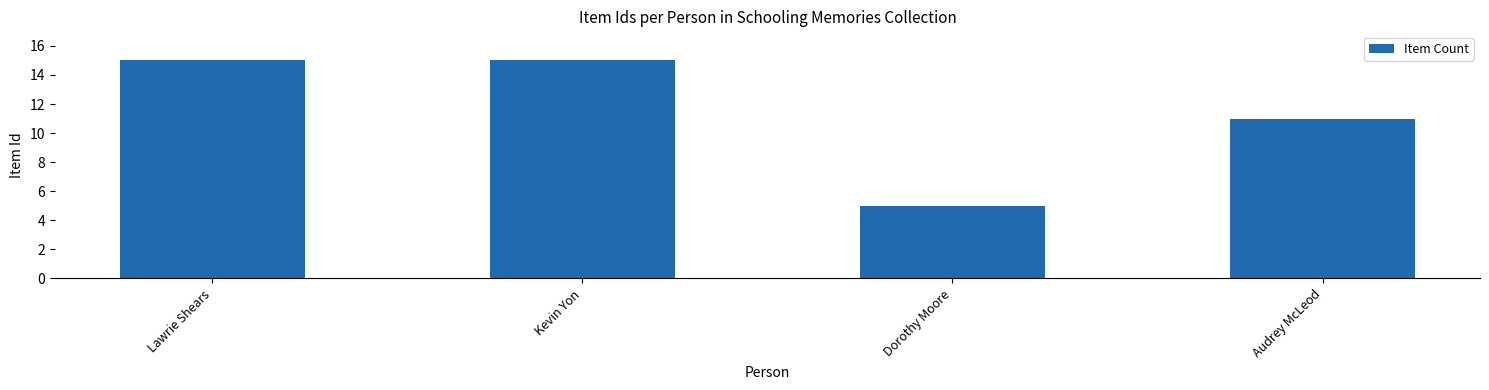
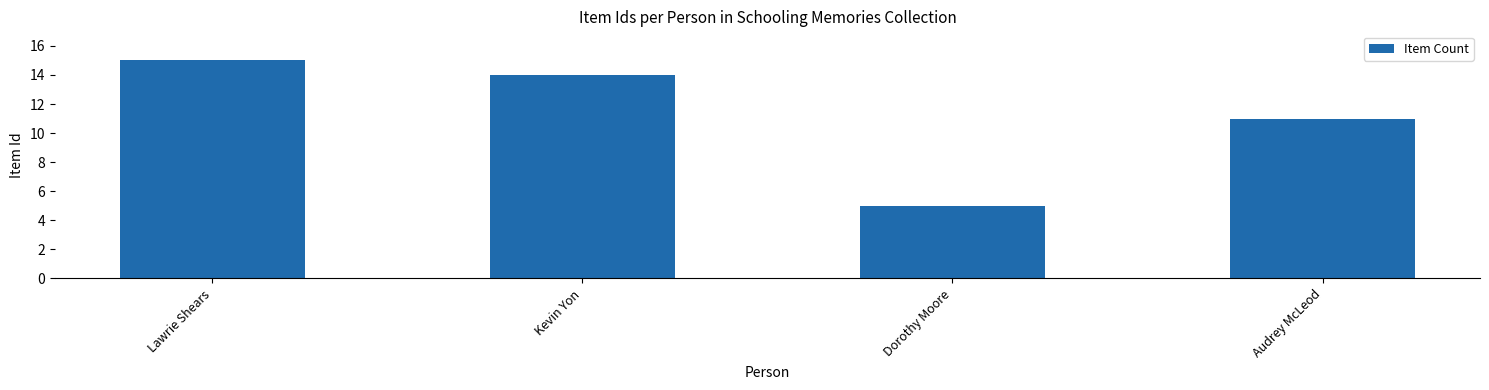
  {
    "Lawrie Shears": 15,
-   "Kevin Yon": 15,
+   "Kevin Yon": 14,
    "Dorothy Moore": 5,
    "Audrey McLeod": 11
  }
